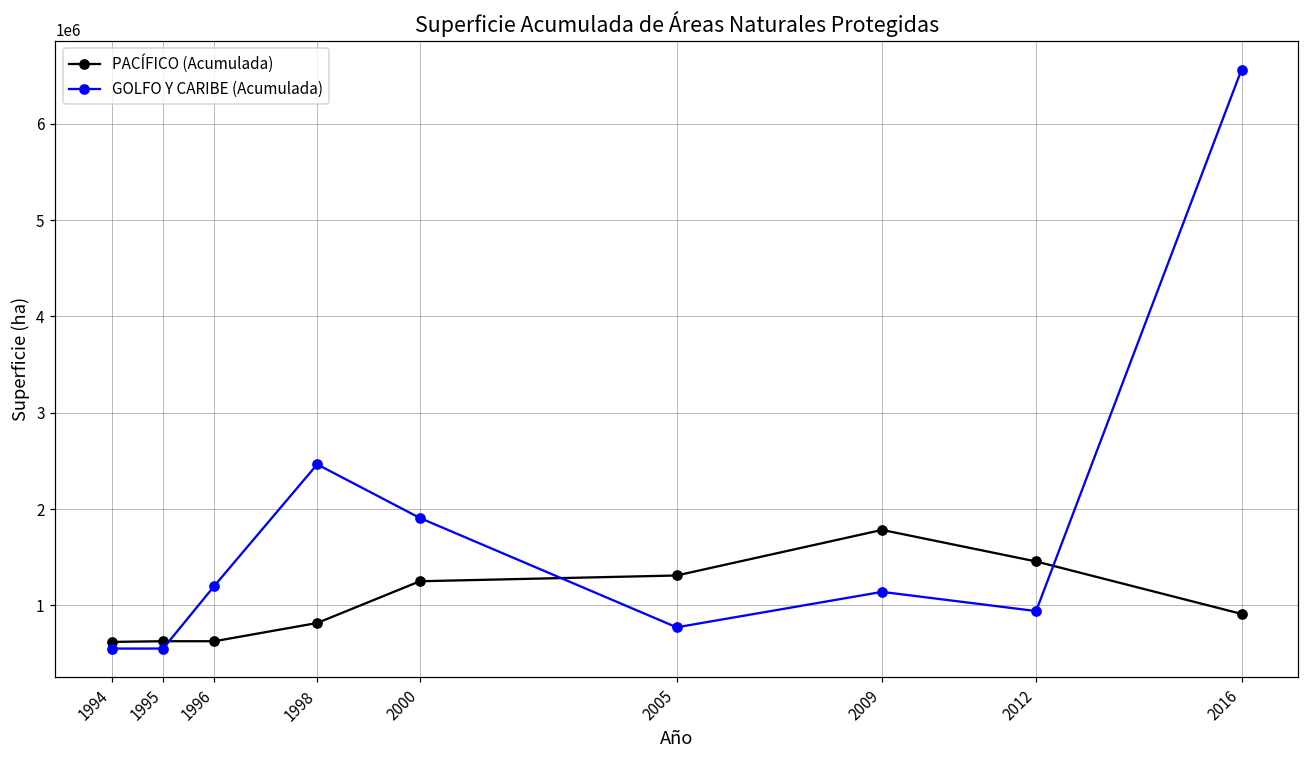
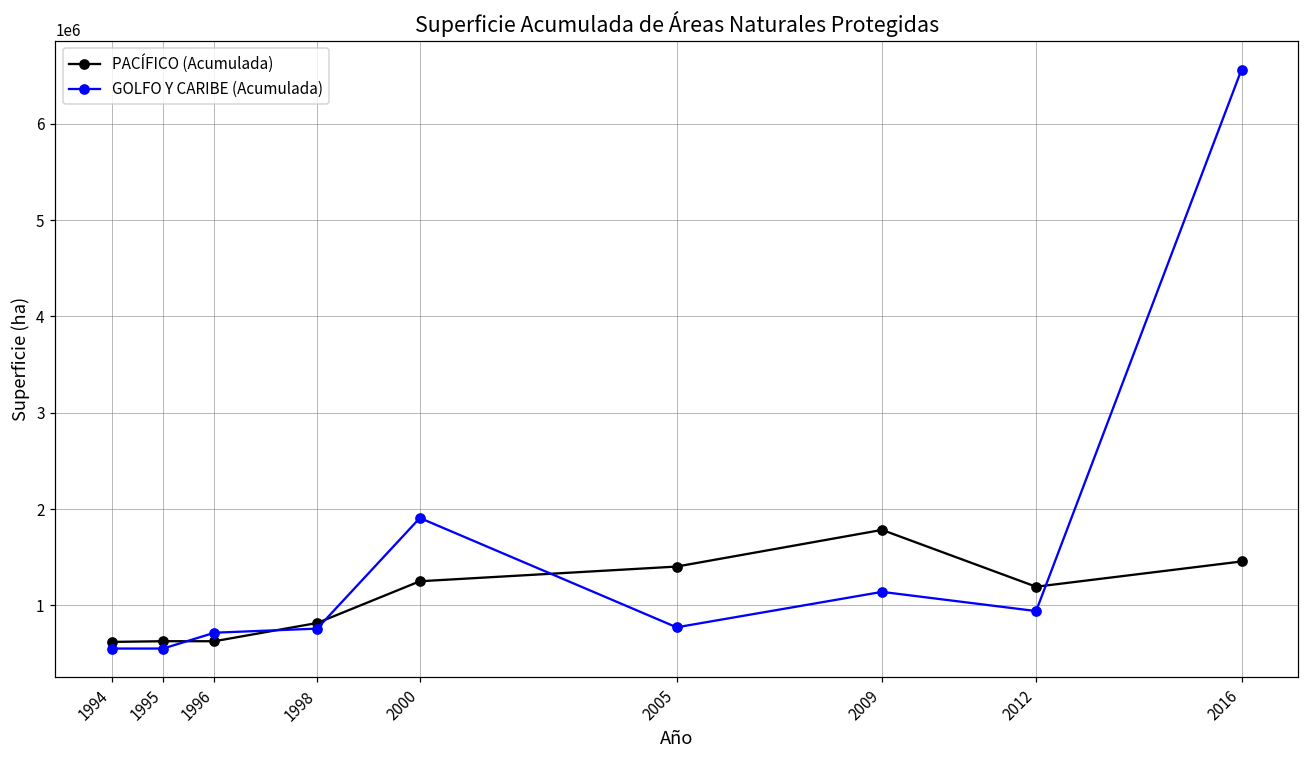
  {
    "PACÍFICO (Acumulada)": {
      "1994": 600000,
      "1995": 600000,
      "1996": 600000,
      "1998": 800000,
      "2000": 1300000,
-     "2005": 1300000,
+     "2005": 1400000,
      "2009": 1800000,
-     "2012": 1500000,
-     "2016": 900000
+     "2012": 1200000,
+     "2016": 1500000
    },
    "GOLFO Y CARIBE (Acumulada)": {
      "1994": 600000,
      "1995": 600000,
-     "1996": 1200000,
-     "1998": 2500000,
+     "1996": 700000,
+     "1998": 800000,
      "2000": 1900000,
      "2005": 800000,
      "2009": 1100000,
      "2012": 900000,
      "2016": 6600000
    }
  }
